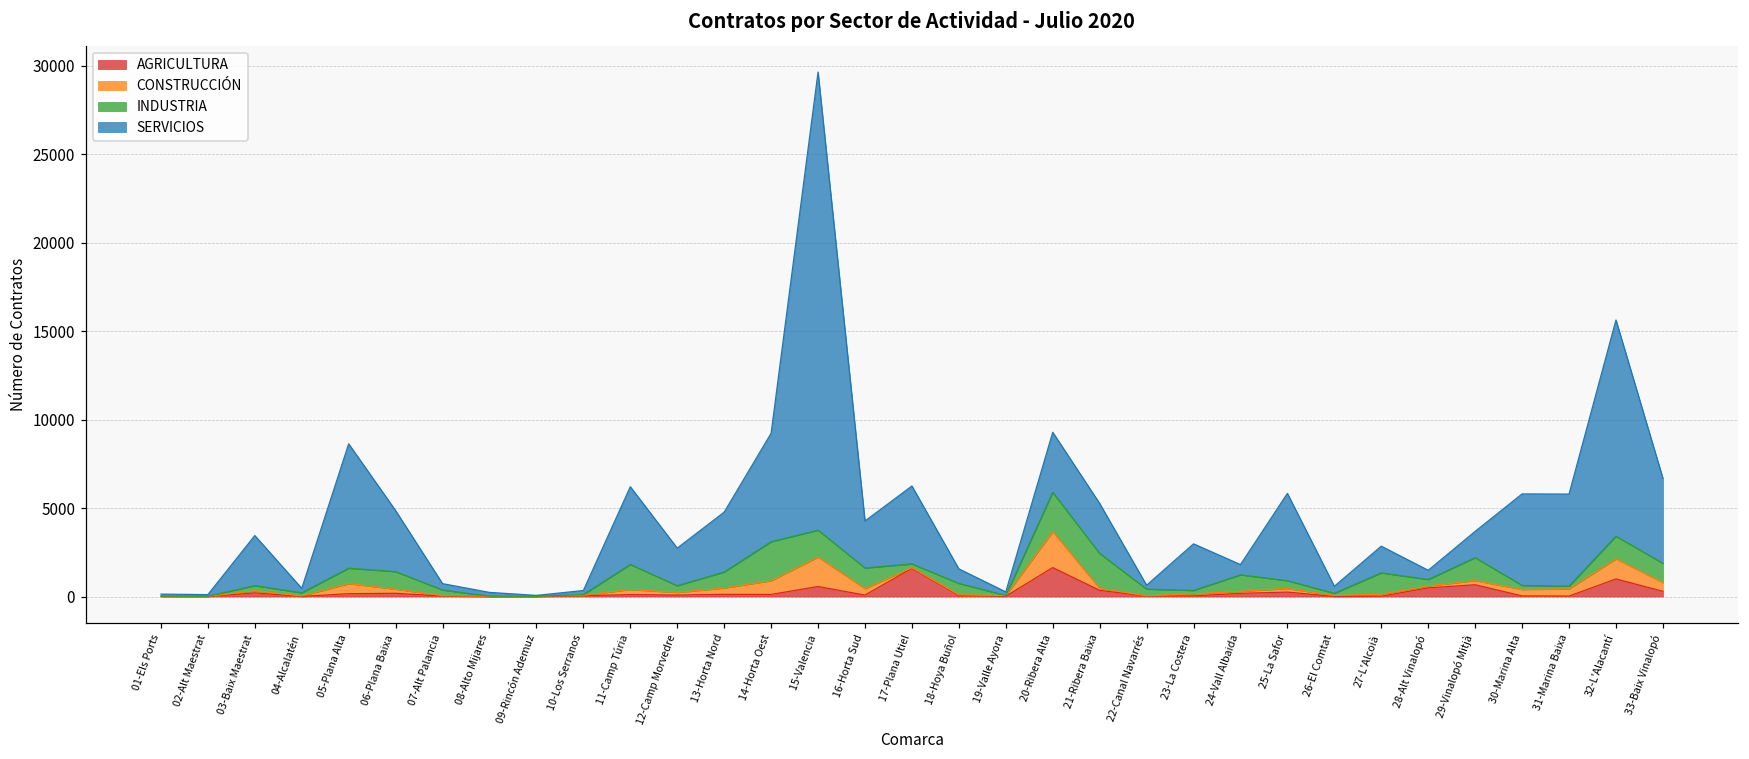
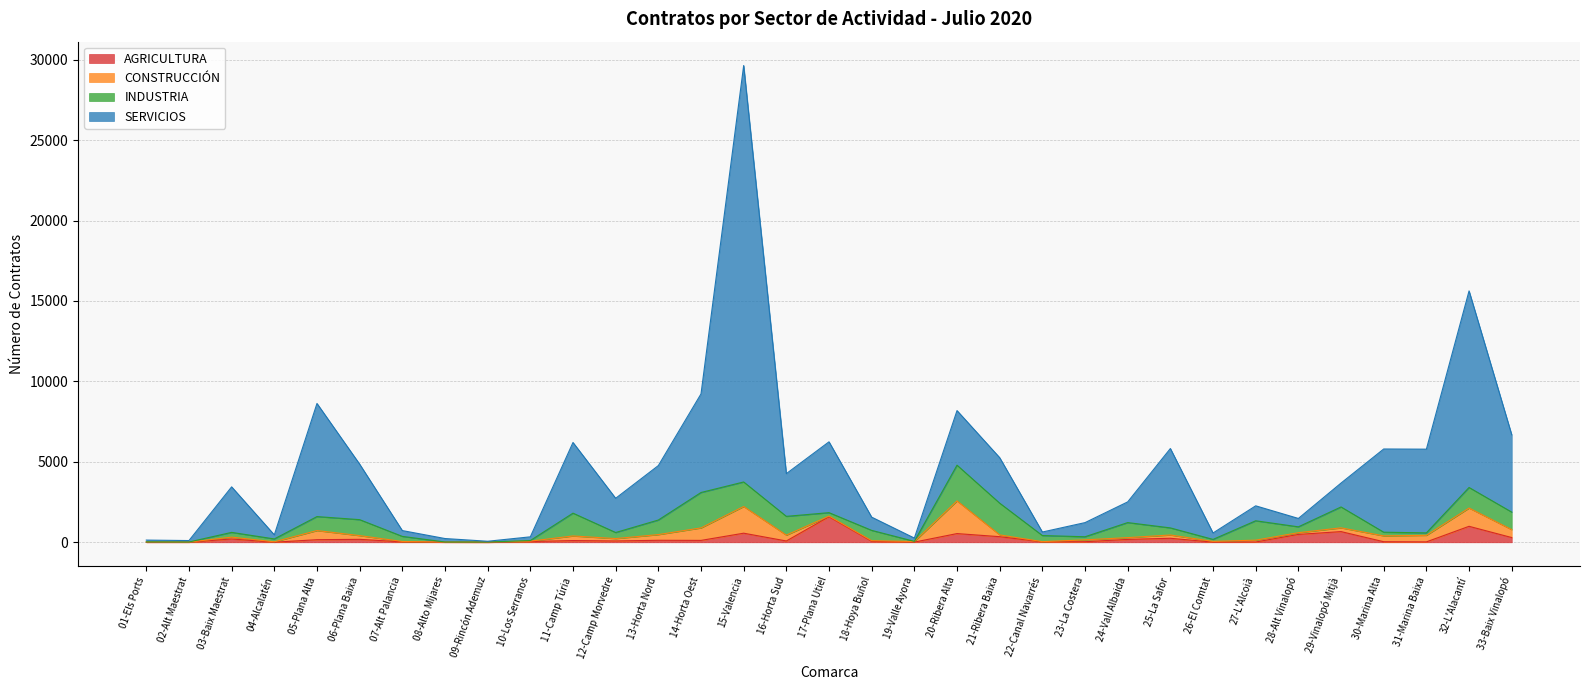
  {
    "AGRICULTURA": {
      "05-Plana Alta": 200,
      "06-Plana Baixa": 200,
      "11-Camp Túria": 100,
      "13-Horta Nord": 100,
      "14-Horta Oest": 100,
      "15-Valencia": 600,
      "16-Horta Sud": 100,
-     "20-Ribera Alta": 1600,
+     "20-Ribera Alta": 500,
      "25-La Safor": 300,
      "29-Vinalopó Mitjà": 700,
      "30-Marina Alta": 0,
      "31-Marina Baixa": 0,
      "32-L'Alacantí": 1000,
      "33-Baix Vinalopó": 300
    },
    "CONSTRUCCIÓN": {
      "05-Plana Alta": 600,
      "06-Plana Baixa": 200,
      "11-Camp Túria": 300,
      "13-Horta Nord": 400,
      "14-Horta Oest": 800,
      "15-Valencia": 1700,
      "16-Horta Sud": 400,
      "20-Ribera Alta": 2000,
      "25-La Safor": 200,
      "29-Vinalopó Mitjà": 200,
      "30-Marina Alta": 400,
      "32-L'Alacantí": 1100,
      "33-Baix Vinalopó": 500
    },
    "INDUSTRIA": {
      "03-Baix Maestrat": 300,
      "04-Alcalatén": 200,
      "05-Plana Alta": 900,
      "06-Plana Baixa": 1000,
      "07-Alt Palancia": 300,
      "11-Camp Túria": 1400,
      "12-Camp Morvedre": 400,
      "13-Horta Nord": 900,
      "14-Horta Oest": 2200,
      "15-Valencia": 1500,
      "16-Horta Sud": 1200,
      "17-Plana Utiel": 200,
      "18-Hoya Buñol": 600,
      "20-Ribera Alta": 2200,
      "21-Ribera Baixa": 2000,
      "22-Canal Navarrés": 400,
      "23-La Costera": 200,
      "24-Vall Albaida": 900,
      "25-La Safor": 400,
      "27-L'Alcoià": 1200,
      "28-Alt Vinalopó": 400,
      "29-Vinalopó Mitjà": 1300,
      "30-Marina Alta": 200,
      "32-L'Alacantí": 1300,
      "33-Baix Vinalopó": 1100
    },
    "SERVICIOS": {
      "03-Baix Maestrat": 2800,
      "04-Alcalatén": 300,
      "05-Plana Alta": 7000,
      "06-Plana Baixa": 3500,
      "07-Alt Palancia": 400,
      "08-Alto Mijares": 200,
      "10-Los Serranos": 200,
      "11-Camp Túria": 4400,
      "12-Camp Morvedre": 2100,
      "13-Horta Nord": 3400,
      "14-Horta Oest": 6100,
      "15-Valencia": 25900,
      "16-Horta Sud": 2700,
      "17-Plana Utiel": 4400,
      "18-Hoya Buñol": 800,
      "19-Valle Ayora": 200,
      "20-Ribera Alta": 3400,
      "21-Ribera Baixa": 2800,
      "22-Canal Navarrés": 200,
-     "23-La Costera": 2600,
-     "24-Vall Albaida": 600,
+     "23-La Costera": 900,
+     "24-Vall Albaida": 1300,
      "25-La Safor": 4900,
      "26-El Comtat": 400,
-     "27-L'Alcoià": 1500,
+     "27-L'Alcoià": 900,
      "28-Alt Vinalopó": 500,
      "29-Vinalopó Mitjà": 1500,
      "30-Marina Alta": 5200,
      "31-Marina Baixa": 5200,
      "32-L'Alacantí": 12200,
      "33-Baix Vinalopó": 4800
    }
  }
